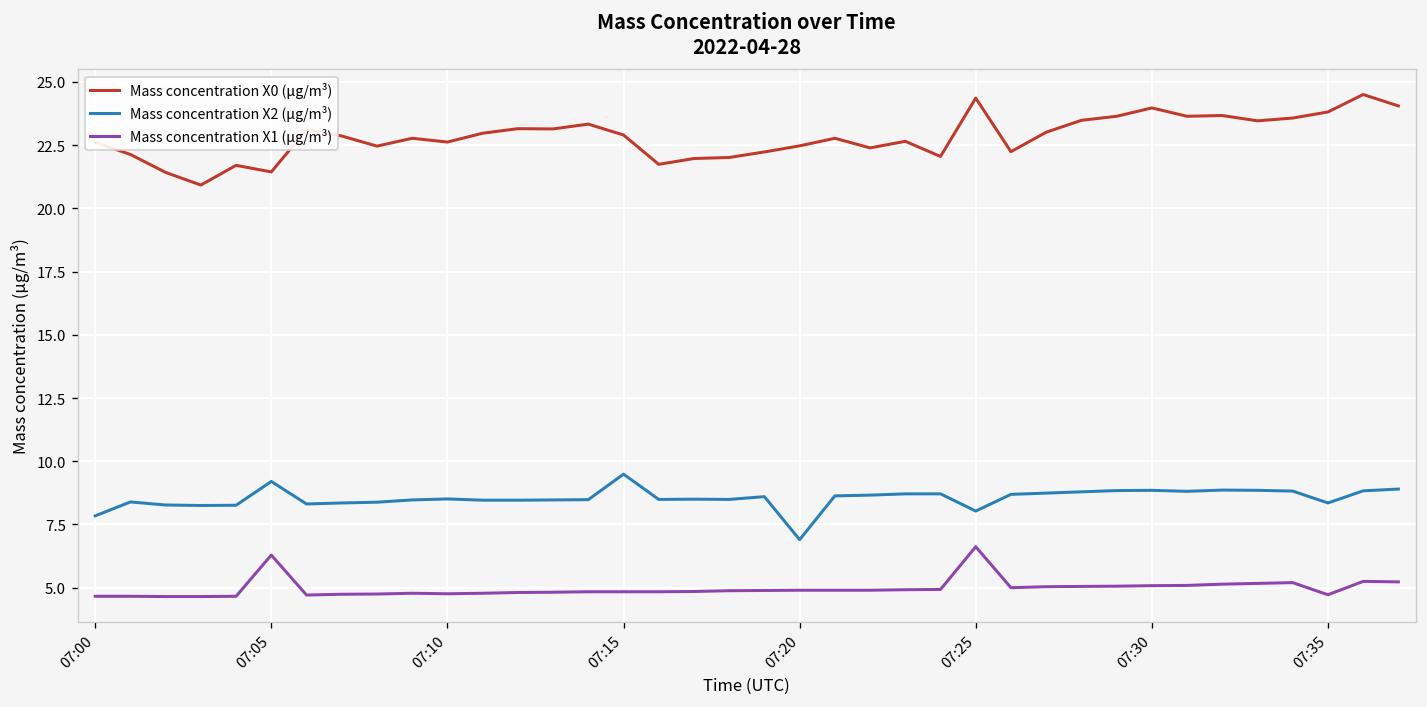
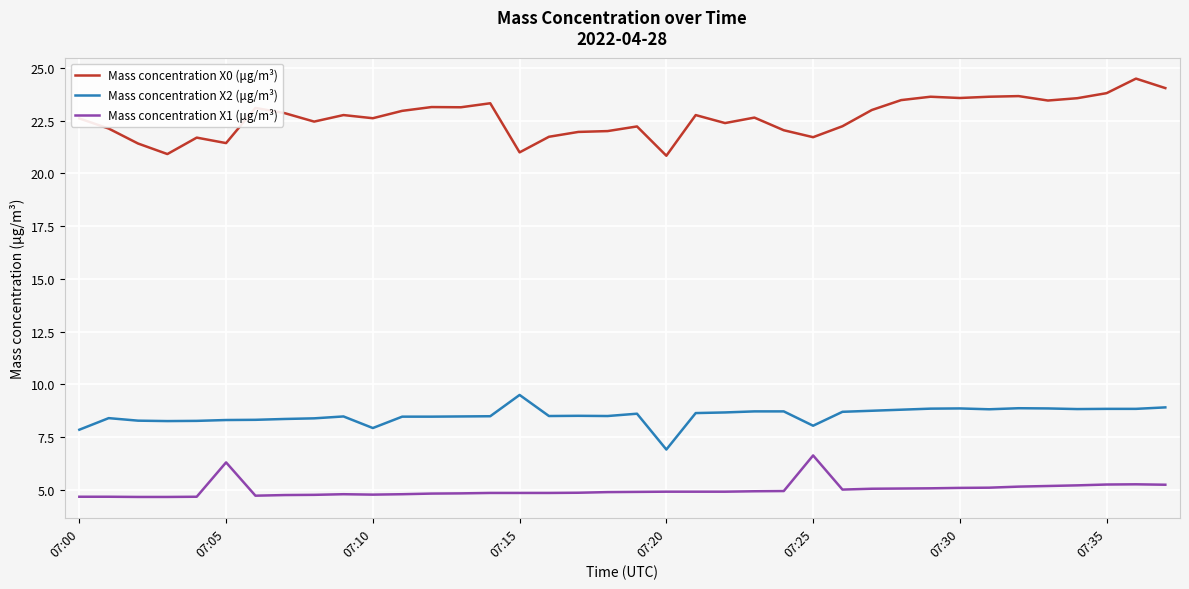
  {
    "Mass concentration X0 (μg/m³)": {
      "07:05": 21.4,
      "07:10": 22.6,
-     "07:15": 22.9,
-     "07:20": 22.5,
-     "07:25": 24.4,
-     "07:30": 24.0,
+     "07:15": 21.0,
+     "07:20": 20.8,
+     "07:25": 21.7,
+     "07:30": 23.6,
      "07:35": 23.8
    },
    "Mass concentration X2 (μg/m³)": {
      "07:00": 7.8,
-     "07:05": 9.2,
-     "07:10": 8.5,
+     "07:05": 8.3,
+     "07:10": 7.9,
      "07:15": 9.5,
      "07:20": 6.9,
      "07:25": 8.0,
      "07:30": 8.9,
-     "07:35": 8.4
+     "07:35": 8.8
    },
    "Mass concentration X1 (μg/m³)": {
      "07:00": 4.7,
      "07:05": 6.3,
      "07:10": 4.8,
      "07:15": 4.8,
      "07:20": 4.9,
      "07:25": 6.6,
      "07:30": 5.1,
-     "07:35": 4.7
+     "07:35": 5.2
    }
  }
